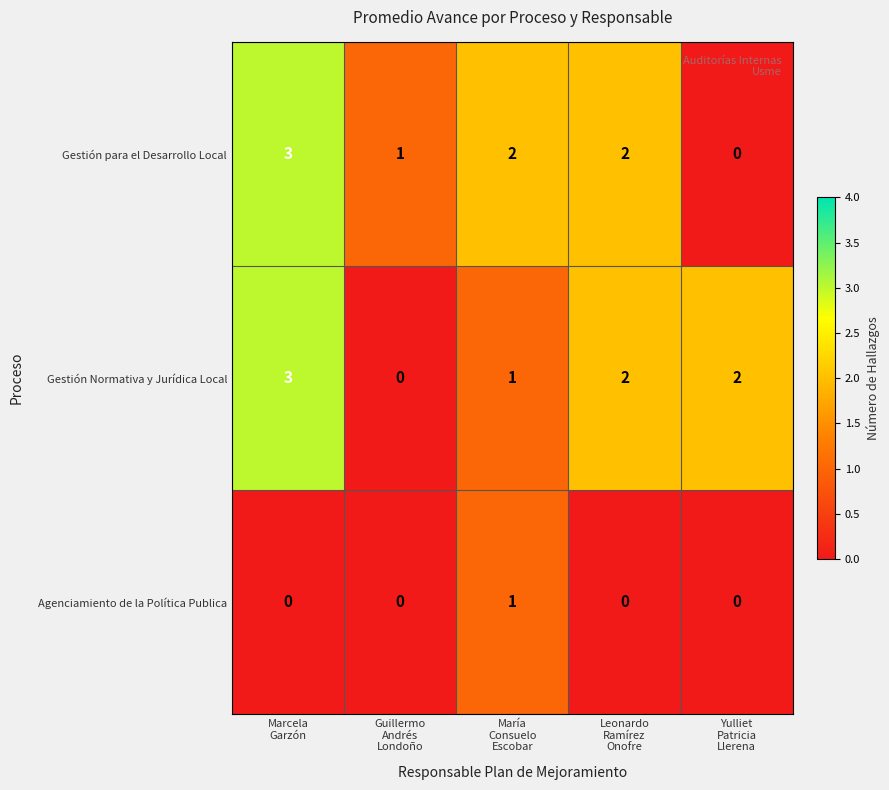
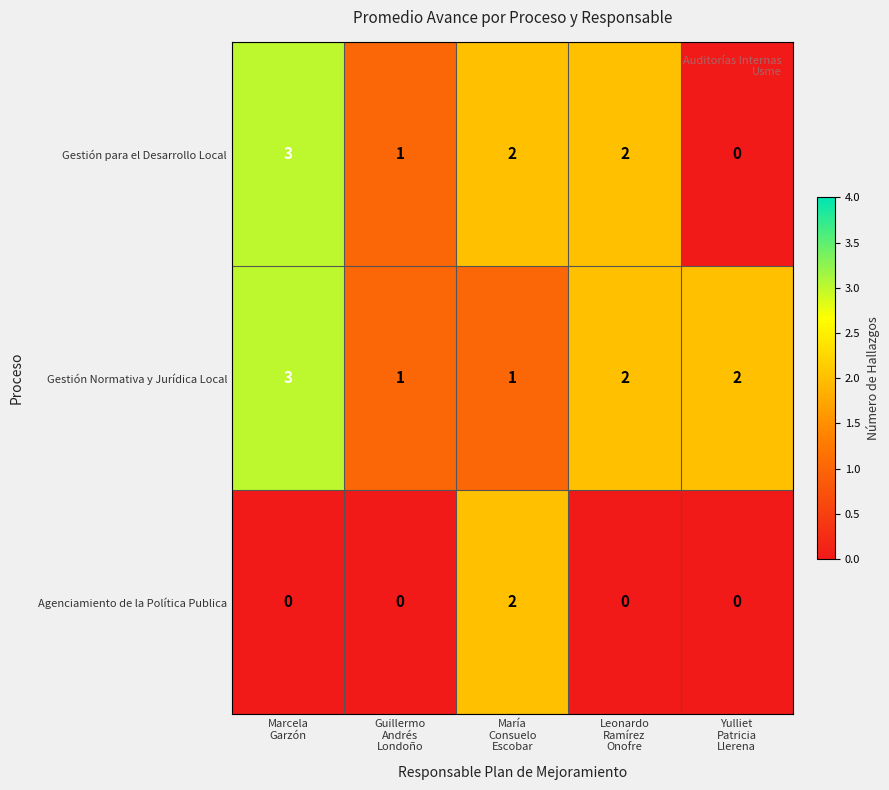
  {
    "Gestión para el Desarrollo Local": {
      "Marcela Garzón": 3,
      "Guillermo Andrés Londoño": 1,
      "María Consuelo Escobar": 2,
      "Leonardo Ramírez Onofre": 2
    },
    "Gestión Normativa y Jurídica Local": {
      "Marcela Garzón": 3,
-     "Guillermo Andrés Londoño": 0,
+     "Guillermo Andrés Londoño": 1,
      "María Consuelo Escobar": 1,
      "Leonardo Ramírez Onofre": 2,
      "Yulliet Patricia Llerena": 2
    },
    "Agenciamiento de la Política Publica": {
      "Marcela Garzón": 0,
      "Guillermo Andrés Londoño": 0,
-     "María Consuelo Escobar": 1,
+     "María Consuelo Escobar": 2,
      "Leonardo Ramírez Onofre": 0,
      "Yulliet Patricia Llerena": 0
    }
  }
